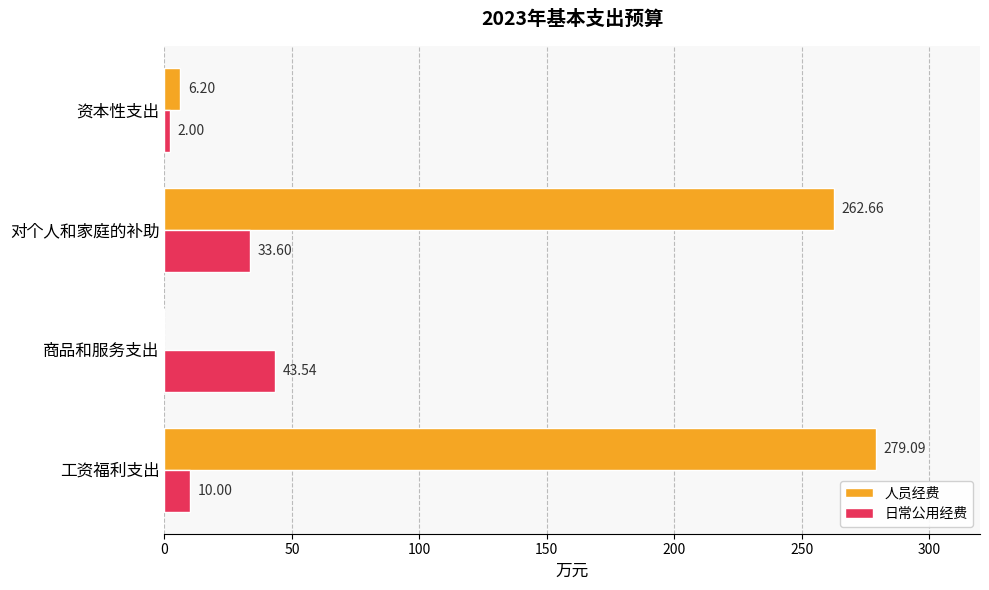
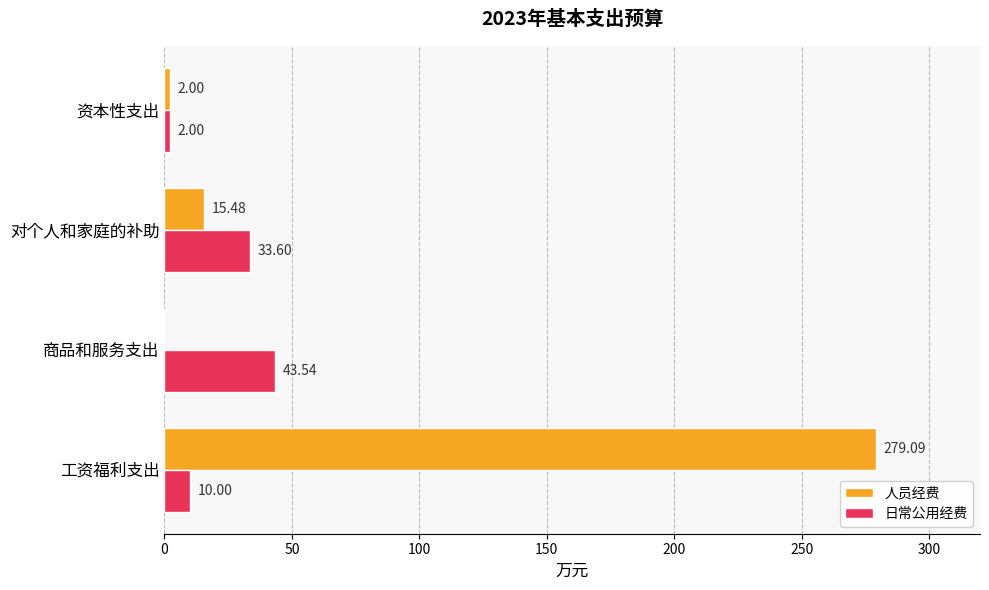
  {
    "人员经费": {
-     "资本性支出": 6.20,
-     "对个人和家庭的补助": 262.66,
+     "资本性支出": 2.00,
+     "对个人和家庭的补助": 15.48,
      "工资福利支出": 279.09
    },
    "日常公用经费": {
      "资本性支出": 2.00,
      "对个人和家庭的补助": 33.60,
      "商品和服务支出": 43.54,
      "工资福利支出": 10.00
    }
  }
